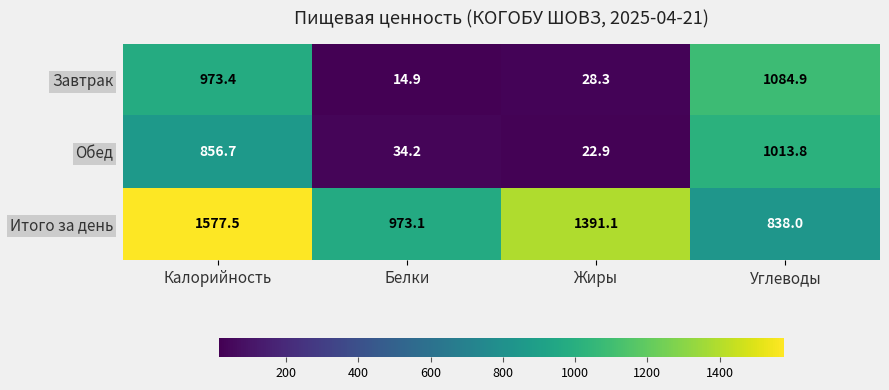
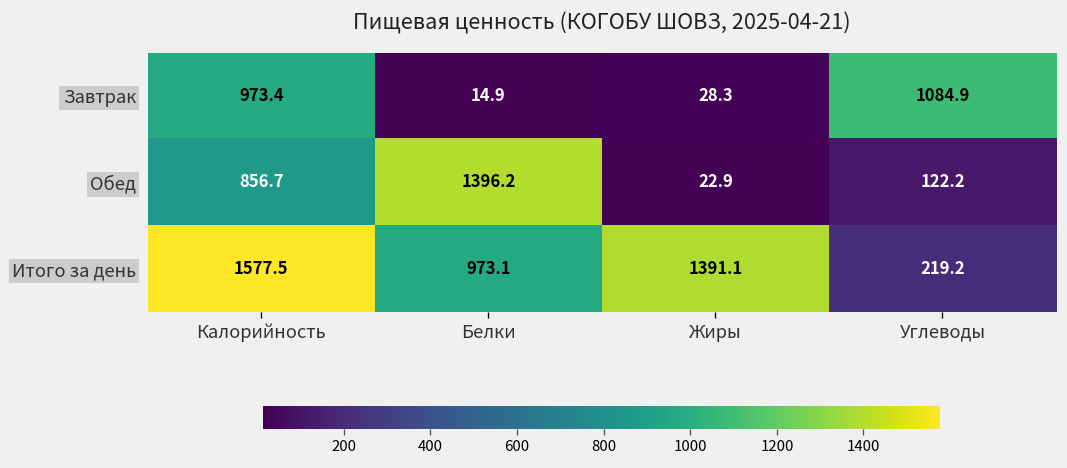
  {
    "Завтрак": {
      "Калорийность": 973.4,
      "Белки": 14.9,
      "Жиры": 28.3,
      "Углеводы": 1084.9
    },
    "Обед": {
      "Калорийность": 856.7,
-     "Белки": 34.2,
+     "Белки": 1396.2,
      "Жиры": 22.9,
-     "Углеводы": 1013.8
+     "Углеводы": 122.2
    },
    "Итого за день": {
      "Калорийность": 1577.5,
      "Белки": 973.1,
      "Жиры": 1391.1,
-     "Углеводы": 838.0
+     "Углеводы": 219.2
    }
  }
